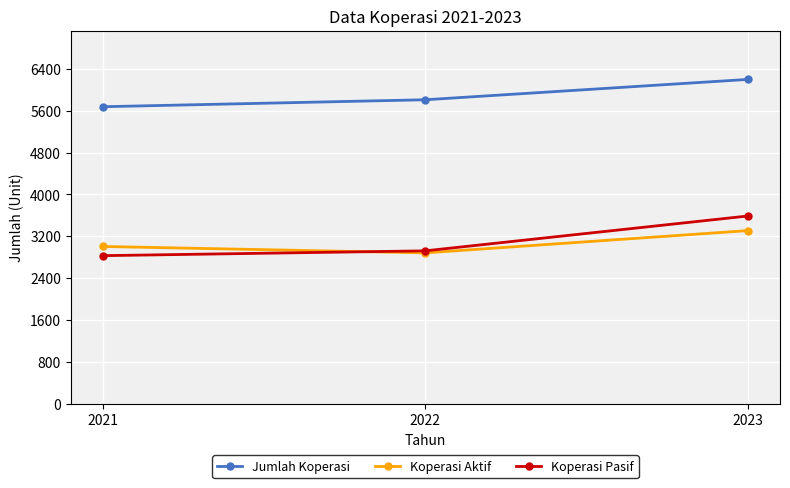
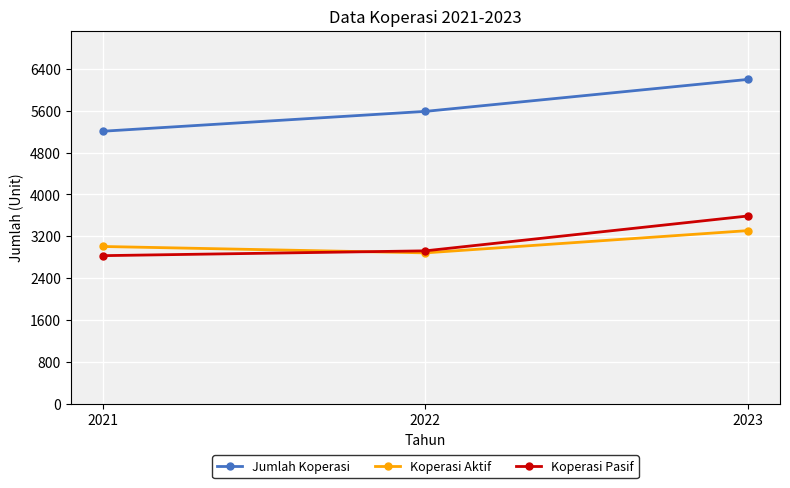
  {
    "Jumlah Koperasi": {
-     "2021": 5700,
-     "2022": 5800,
+     "2021": 5200,
+     "2022": 5600,
      "2023": 6200
    },
    "Koperasi Aktif": {
      "2021": 3000,
      "2023": 3300
    },
    "Koperasi Pasif": {
      "2021": 2800,
      "2023": 3600
    }
  }
